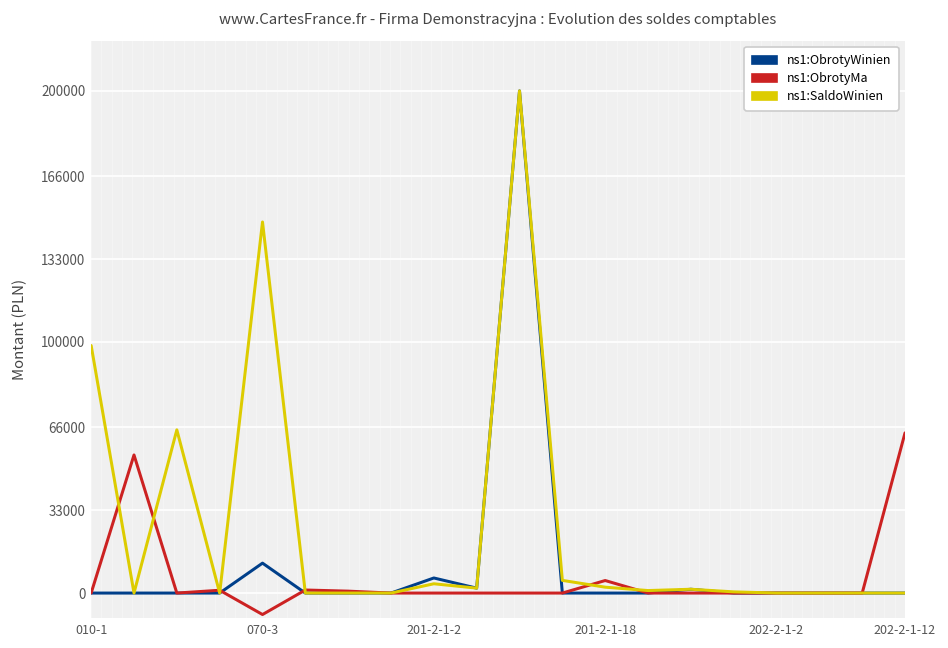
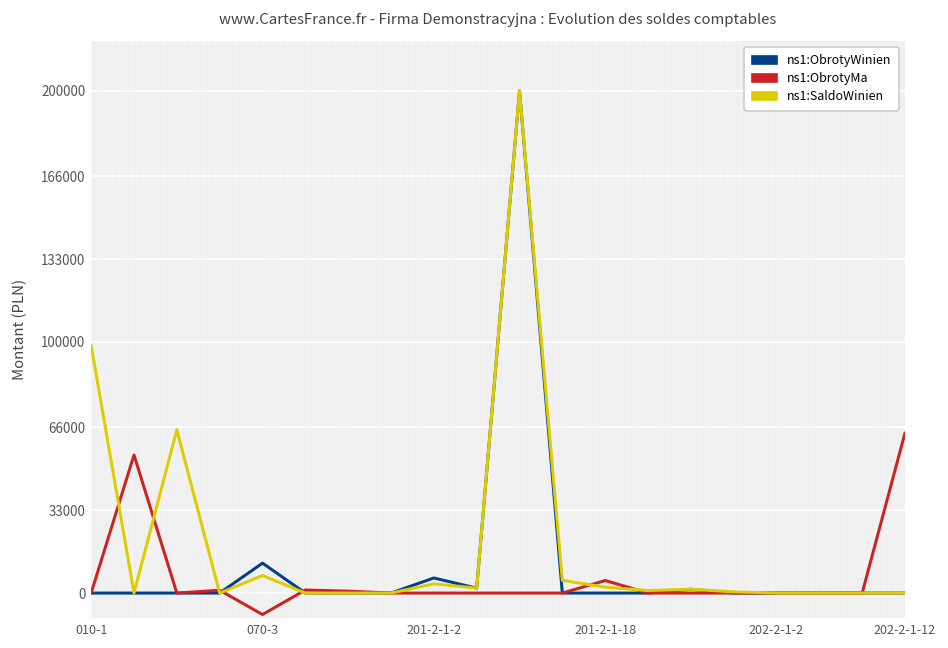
  {
    "ns1:ObrotyWinien": {
      "070-3": 12000,
      "201-2-1-2": 6000,
      "201-2-1-18": 0
    },
    "ns1:ObrotyMa": {
      "070-3": -9000,
      "201-2-1-2": 0,
      "201-2-1-18": 5000,
      "202-2-1-12": 64000
    },
    "ns1:SaldoWinien": {
      "010-1": 99000,
-     "070-3": 148000,
+     "070-3": 7000,
      "201-2-1-2": 4000,
      "201-2-1-18": 2000
    }
  }
